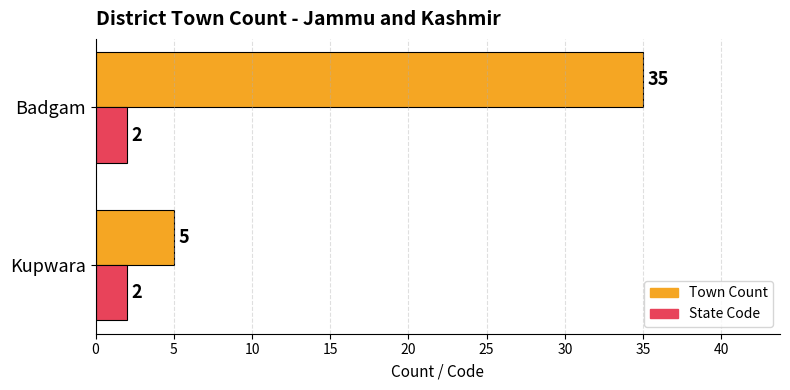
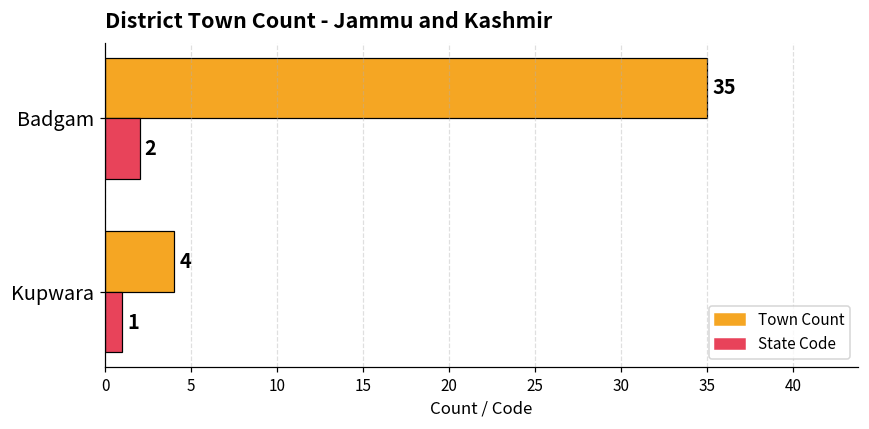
  {
    "Town Count": {
      "Badgam": 35,
-     "Kupwara": 5
+     "Kupwara": 4
    },
    "State Code": {
      "Badgam": 2,
-     "Kupwara": 2
+     "Kupwara": 1
    }
  }
